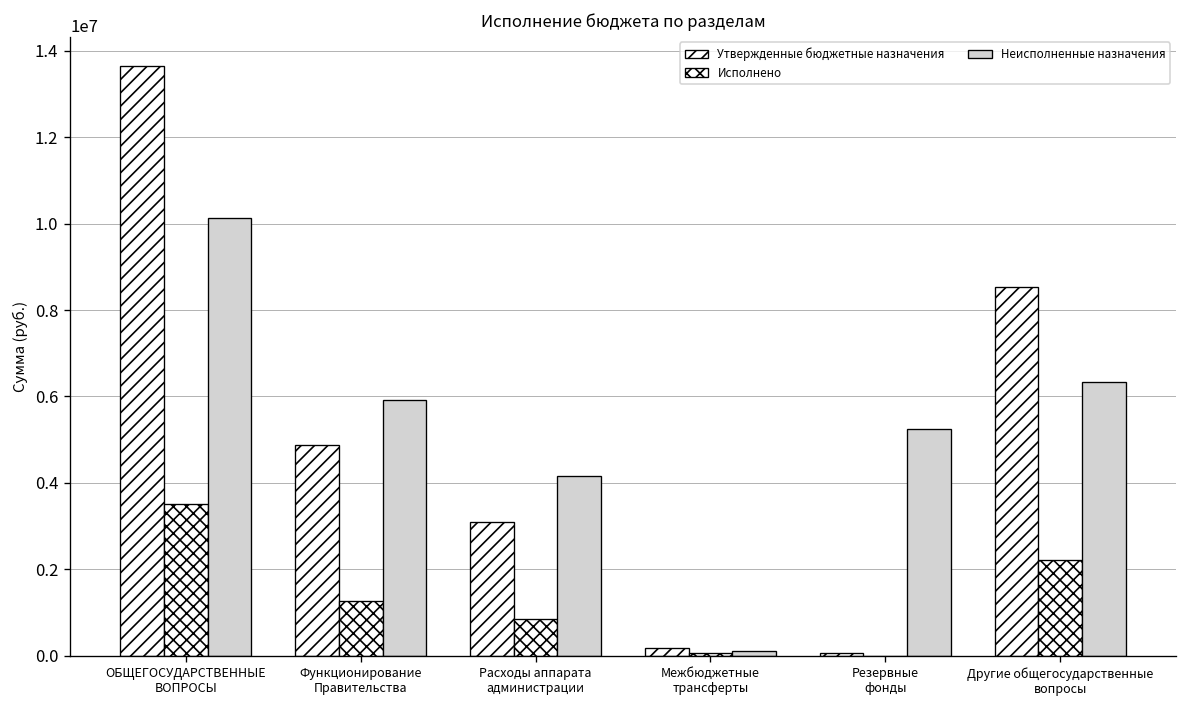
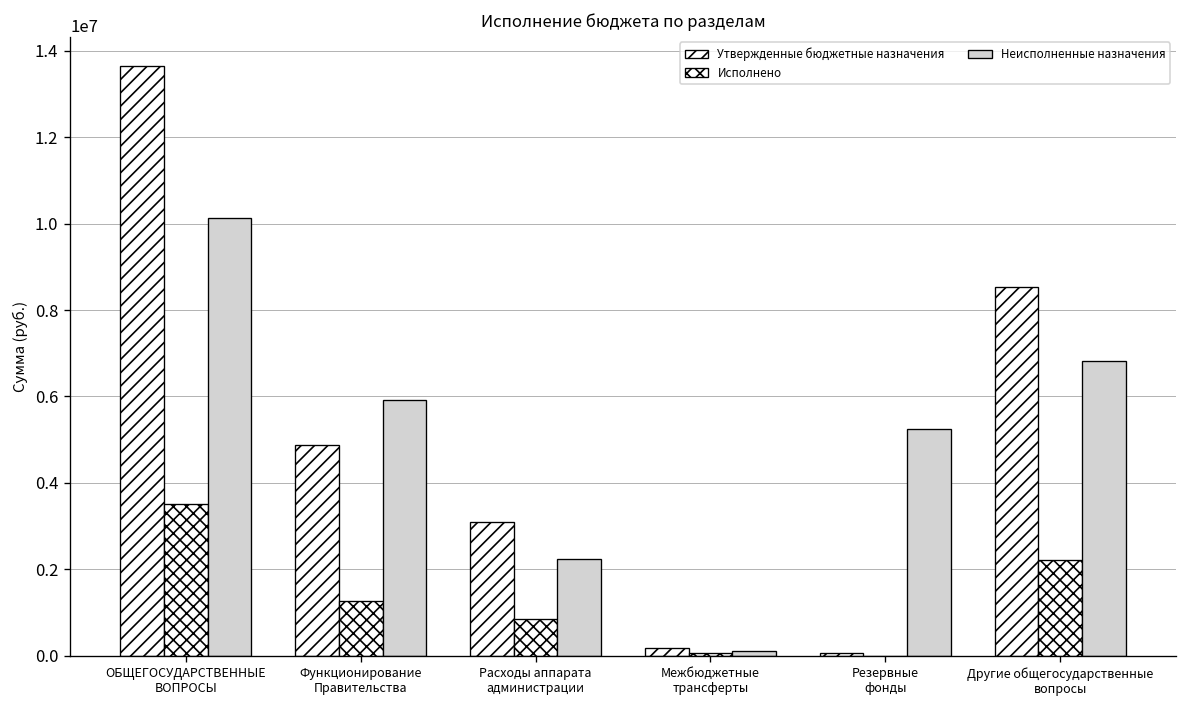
  {
    "Неисполненные назначения": {
      "ОБЩЕГОСУДАРСТВЕННЫЕ ВОПРОСЫ": 10100000,
      "Функционирование Правительства": 5900000,
-     "Расходы аппарата администрации": 4200000,
+     "Расходы аппарата администрации": 2200000,
      "Межбюджетные трансферты": 100000,
      "Резервные фонды": 5200000,
-     "Другие общегосударственные вопросы": 6300000
+     "Другие общегосударственные вопросы": 6800000
    }
  }
